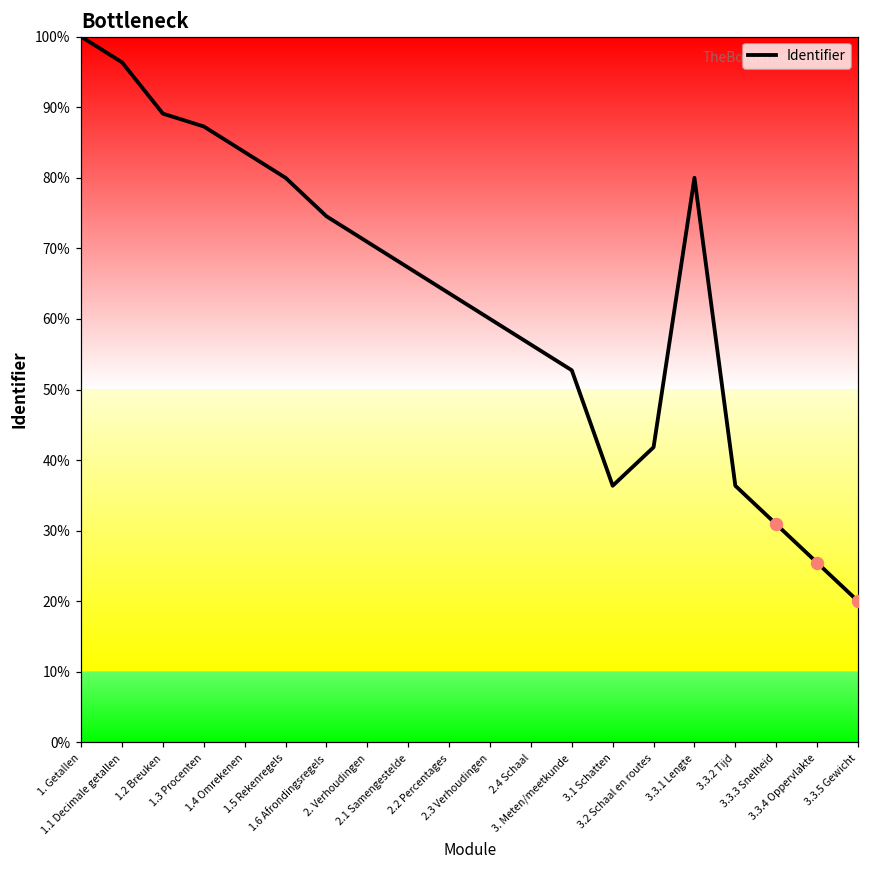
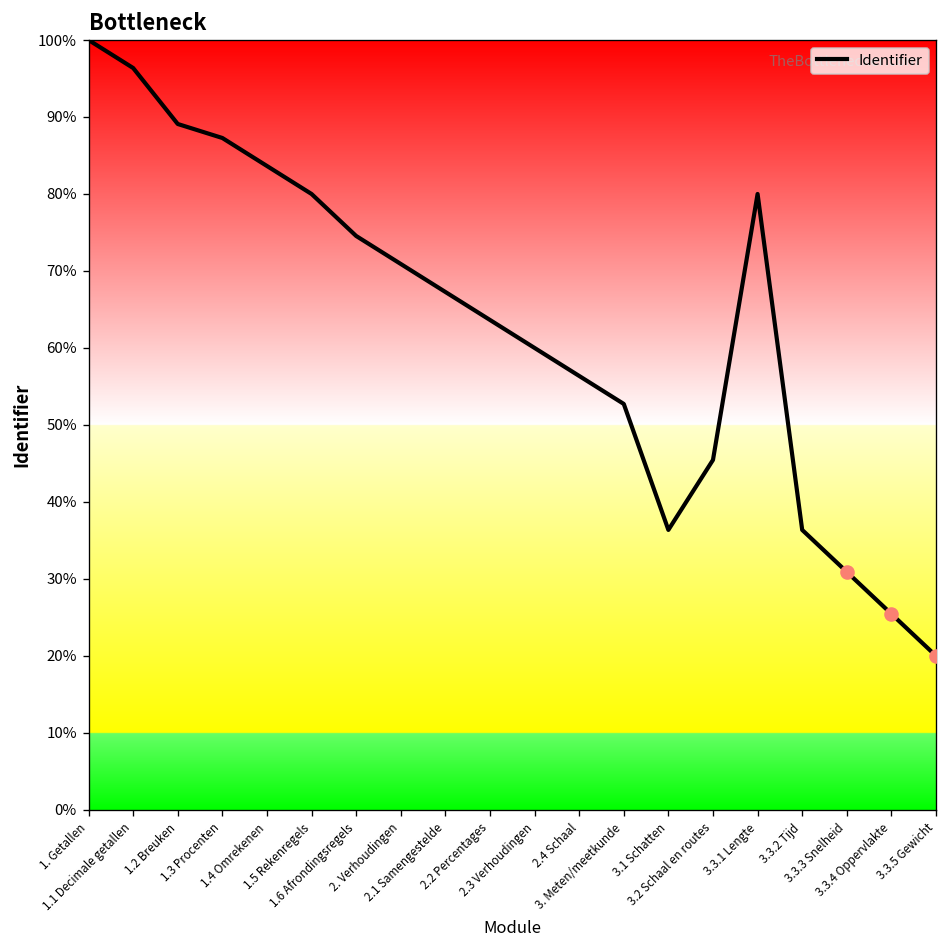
  {
    "Identifier": {
      "1. Getallen": "100%",
      "1.1 Decimale getallen": "96%",
      "1.2 Breuken": "89%",
      "1.3 Procenten": "87%",
      "1.4 Omrekenen": "84%",
      "1.5 Rekenregels": "80%",
      "1.6 Afrondingsregels": "75%",
      "2. Verhoudingen": "71%",
      "2.1 Samengestelde": "67%",
      "2.2 Percentages": "64%",
      "2.3 Verhoudingen": "60%",
      "2.4 Schaal": "56%",
      "3. Meten/meetkunde": "53%",
      "3.1 Schatten": "36%",
-     "3.2 Schaal en routes": "42%",
+     "3.2 Schaal en routes": "45%",
      "3.3.1 Lengte": "80%",
      "3.3.2 Tijd": "36%"
    }
  }
